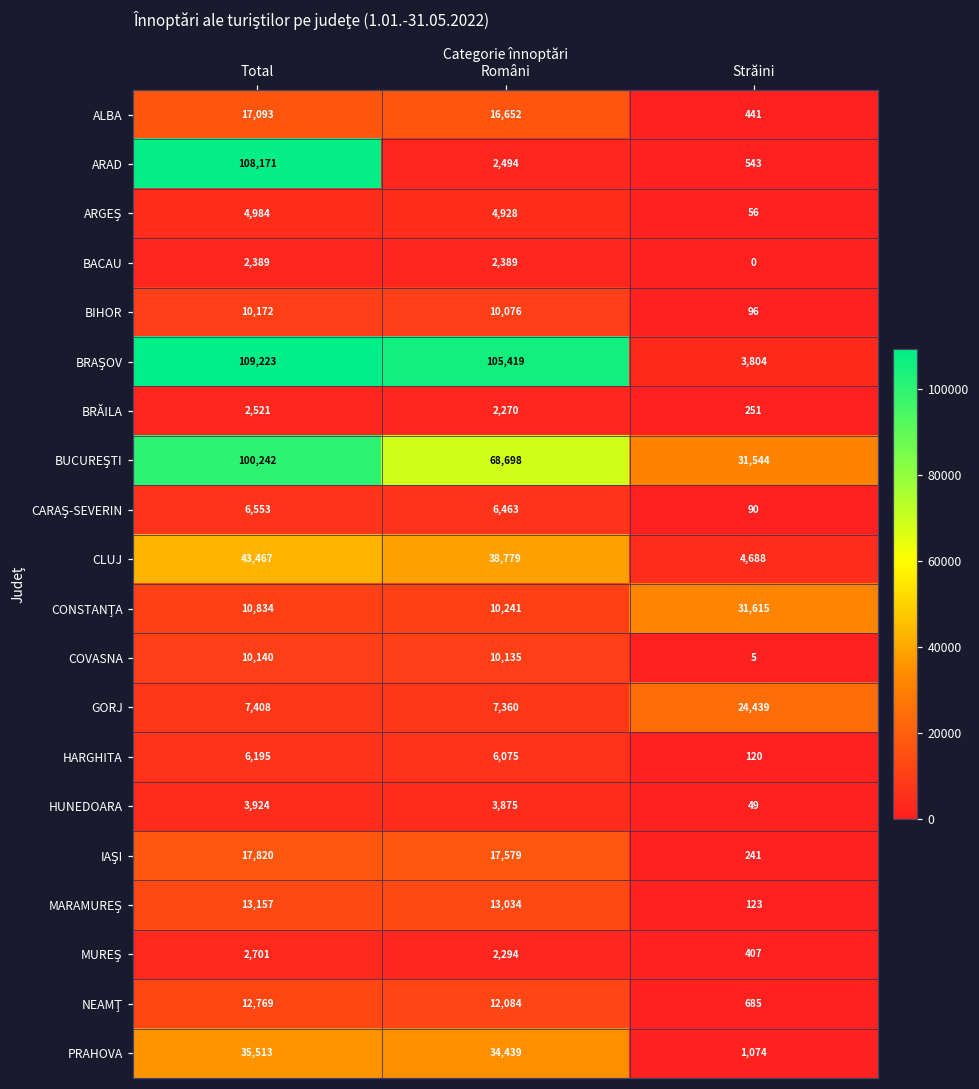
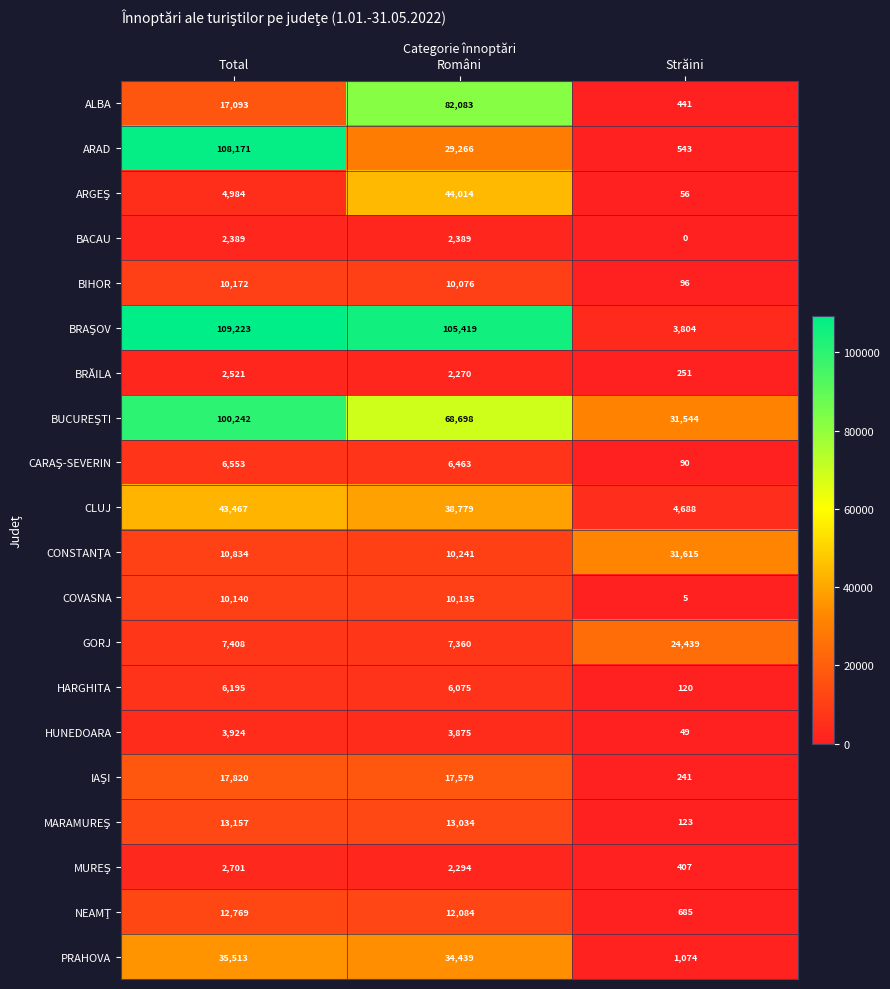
  {
    "ALBA": {
      "Total": "17,093",
-     "Români": "16,652",
+     "Români": "82,083",
      "Străini": "441"
    },
    "ARAD": {
      "Total": "108,171",
-     "Români": "2,494",
+     "Români": "29,266",
      "Străini": "543"
    },
    "ARGEŞ": {
      "Total": "4,984",
-     "Români": "4,928",
+     "Români": "44,014",
      "Străini": "56"
    },
    "BACAU": {
      "Total": "2,389",
      "Români": "2,389",
      "Străini": "0"
    },
    "BIHOR": {
      "Total": "10,172",
      "Români": "10,076",
      "Străini": "96"
    },
    "BRAŞOV": {
      "Total": "109,223",
      "Români": "105,419",
      "Străini": "3,804"
    },
    "BRĂILA": {
      "Total": "2,521",
      "Români": "2,270",
      "Străini": "251"
    },
    "BUCUREŞTI": {
      "Total": "100,242",
      "Români": "68,698",
      "Străini": "31,544"
    },
    "CARAŞ-SEVERIN": {
      "Total": "6,553",
      "Români": "6,463",
      "Străini": "90"
    },
    "CLUJ": {
      "Total": "43,467",
      "Români": "38,779",
      "Străini": "4,688"
    },
    "CONSTANŢA": {
      "Total": "10,834",
      "Români": "10,241",
      "Străini": "31,615"
    },
    "COVASNA": {
      "Total": "10,140",
      "Români": "10,135",
      "Străini": "5"
    },
    "GORJ": {
      "Total": "7,408",
      "Români": "7,360",
      "Străini": "24,439"
    },
    "HARGHITA": {
      "Total": "6,195",
      "Români": "6,075",
      "Străini": "120"
    },
    "HUNEDOARA": {
      "Total": "3,924",
      "Români": "3,875",
      "Străini": "49"
    },
    "IAŞI": {
      "Total": "17,820",
      "Români": "17,579",
      "Străini": "241"
    },
    "MARAMUREŞ": {
      "Total": "13,157",
      "Români": "13,034",
      "Străini": "123"
    },
    "MUREŞ": {
      "Total": "2,701",
      "Români": "2,294",
      "Străini": "407"
    },
    "NEAMŢ": {
      "Total": "12,769",
      "Români": "12,084",
      "Străini": "685"
    },
    "PRAHOVA": {
      "Total": "35,513",
      "Români": "34,439",
      "Străini": "1,074"
    }
  }
